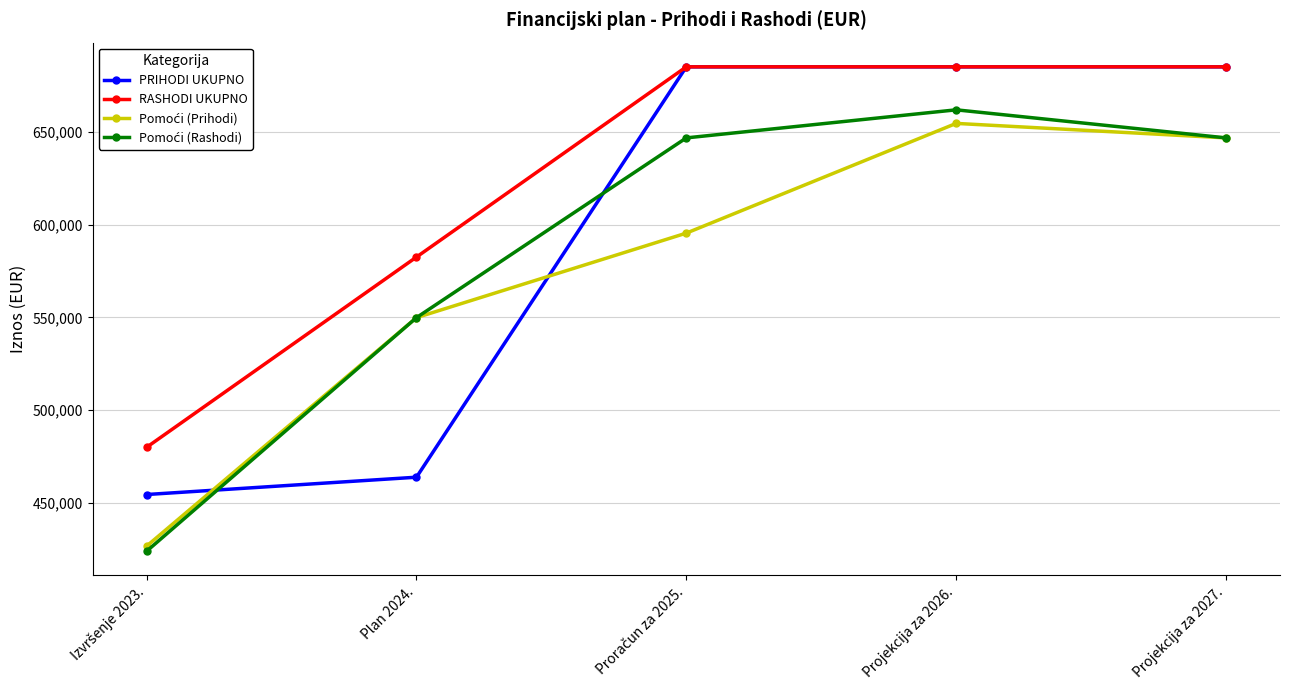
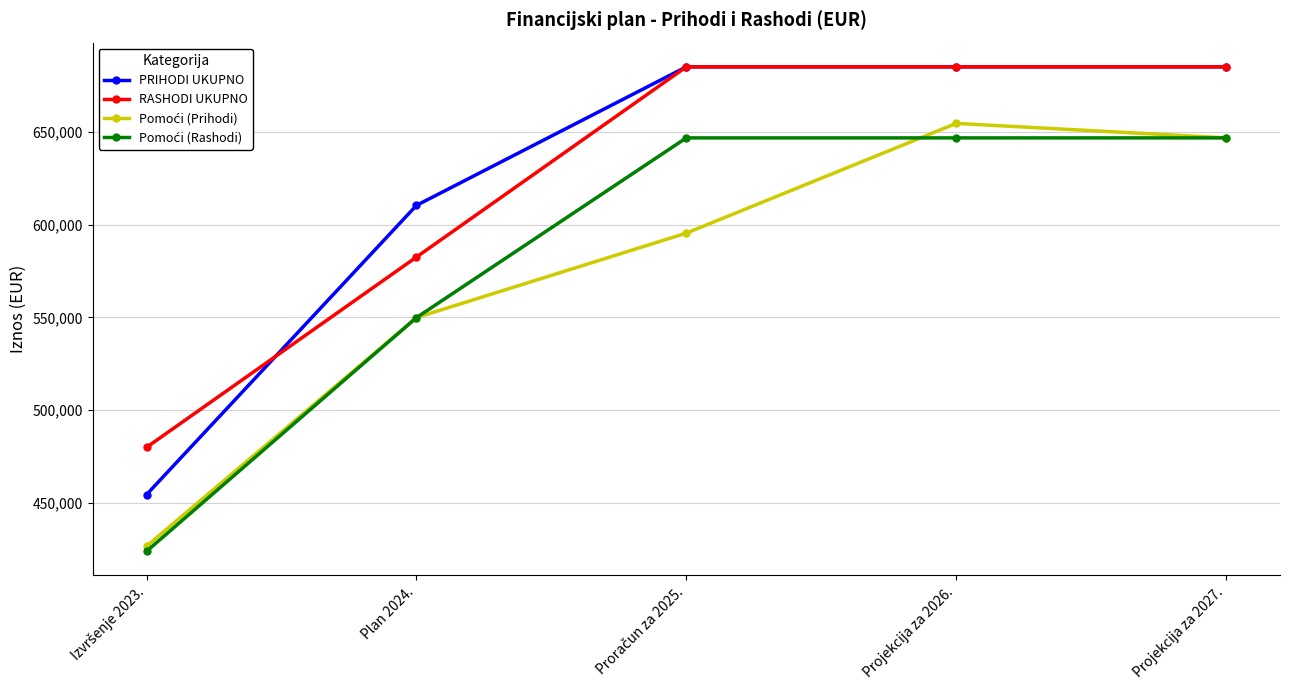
  {
    "PRIHODI UKUPNO": {
      "Izvršenje 2023.": "455,000",
-     "Plan 2024.": "464,000"
+     "Plan 2024.": "610,000"
    },
    "RASHODI UKUPNO": {
      "Izvršenje 2023.": "480,000",
      "Plan 2024.": "583,000"
    },
    "Pomoći (Prihodi)": {
      "Izvršenje 2023.": "427,000",
      "Proračun za 2025.": "595,000",
      "Projekcija za 2026.": "655,000"
    },
    "Pomoći (Rashodi)": {
      "Izvršenje 2023.": "424,000",
      "Proračun za 2025.": "647,000",
-     "Projekcija za 2026.": "662,000"
+     "Projekcija za 2026.": "647,000"
    }
  }
